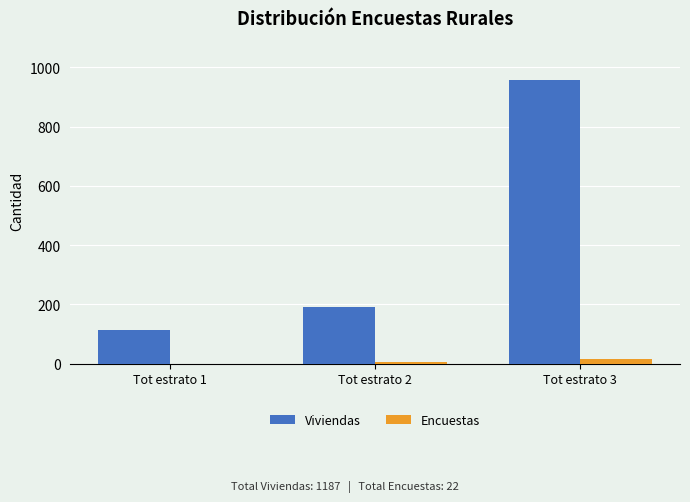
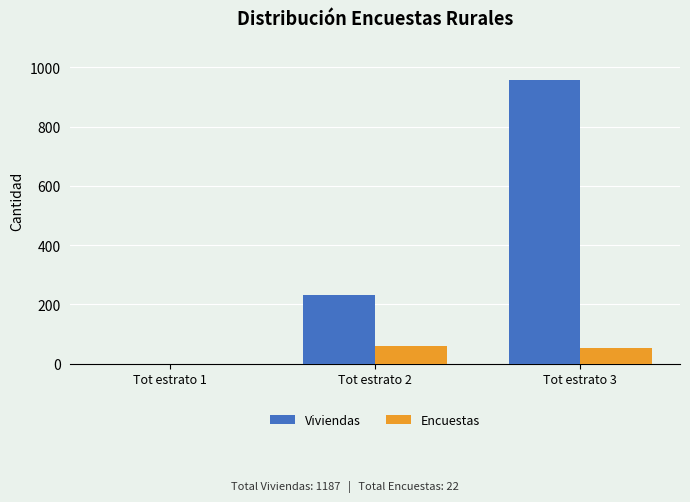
  {
    "Viviendas": {
-     "Tot estrato 1": 110,
-     "Tot estrato 2": 190,
+     "Tot estrato 1": 0,
+     "Tot estrato 2": 230,
      "Tot estrato 3": 960
    },
    "Encuestas": {
      "Tot estrato 1": 0,
-     "Tot estrato 2": 10,
-     "Tot estrato 3": 20
+     "Tot estrato 2": 60,
+     "Tot estrato 3": 50
    }
  }
